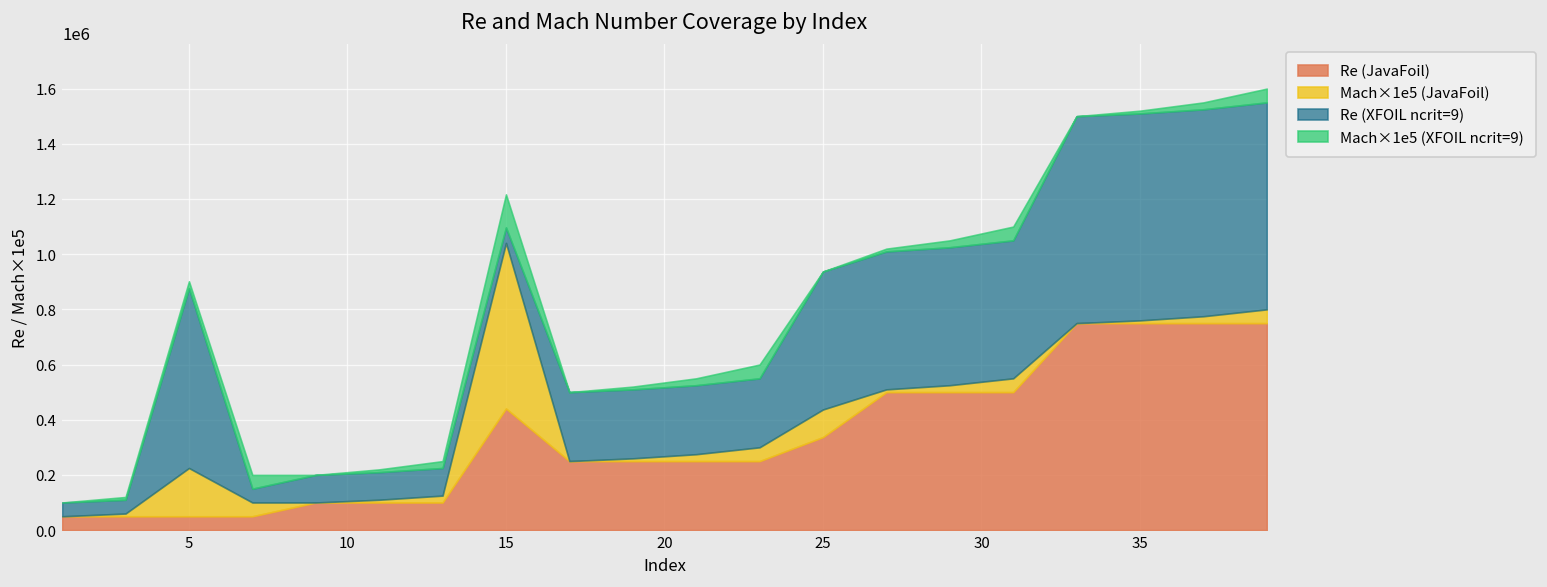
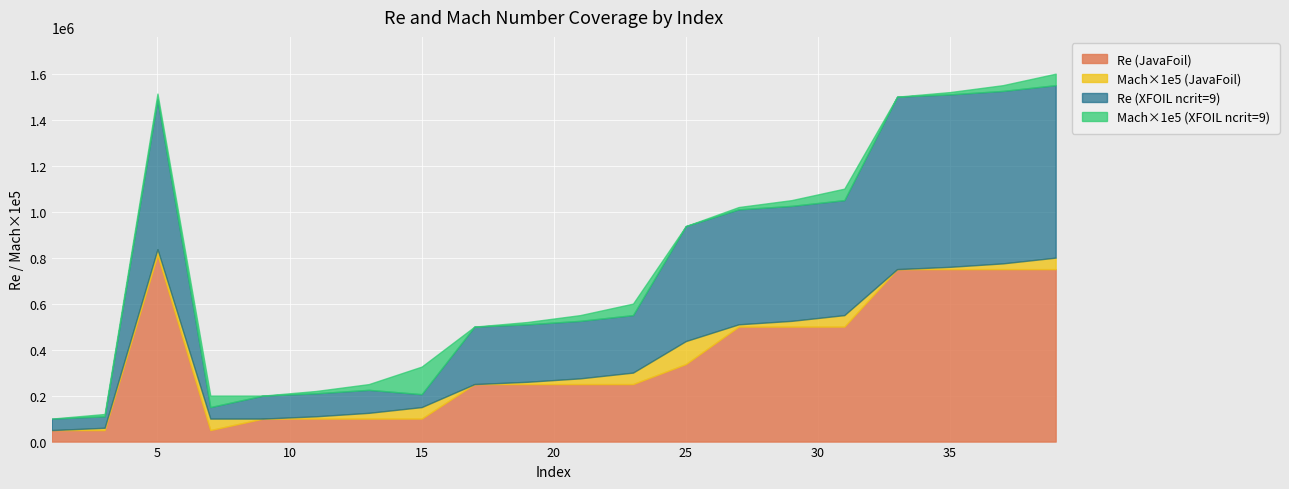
  {
    "Re (JavaFoil)": {
-     "5": 50000,
-     "15": 440000,
+     "5": 810000,
+     "15": 100000,
      "25": 340000
    },
    "Mach×1e5 (JavaFoil)": {
-     "5": 180000,
-     "15": 600000,
+     "5": 30000,
+     "15": 50000,
      "25": 100000
    },
    "Re (XFOIL ncrit=9)": {
      "5": 650000,
      "15": 60000
    },
    "Mach×1e5 (XFOIL ncrit=9)": {
      "5": 30000,
      "15": 120000
    }
  }
